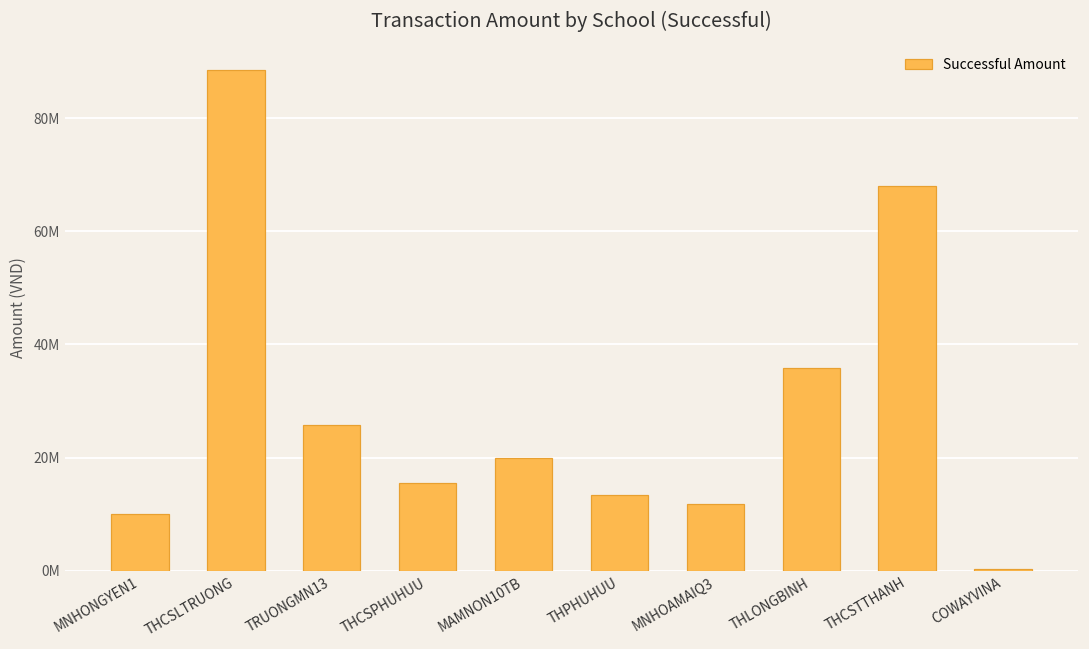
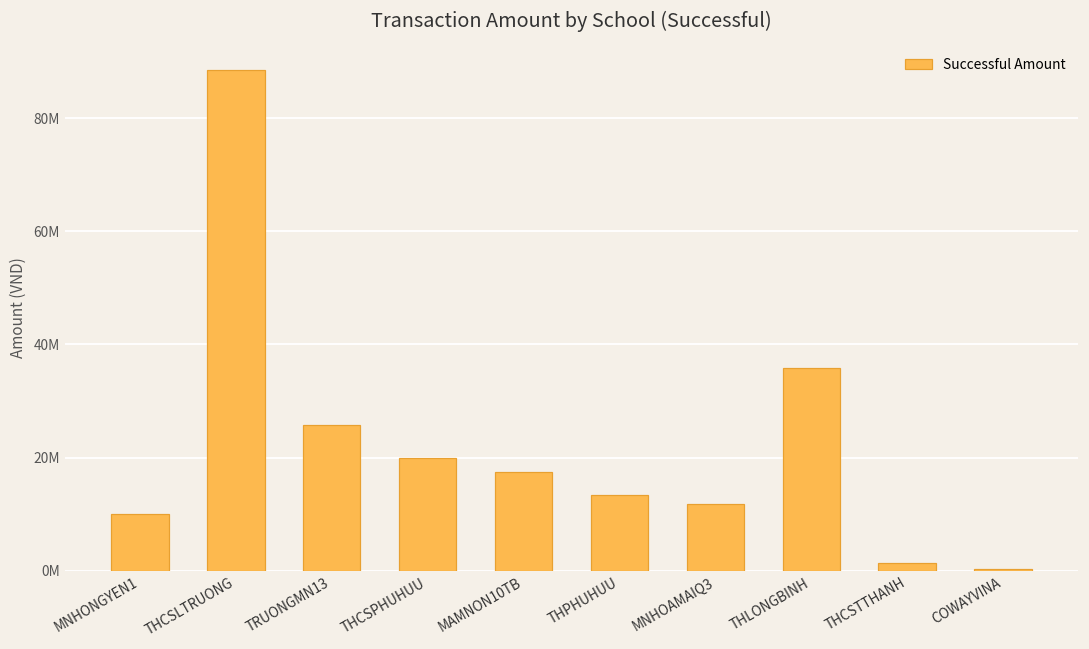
  {
    "MNHONGYEN1": 10000000,
    "THCSLTRUONG": 88000000,
    "TRUONGMN13": 26000000,
-   "THCSPHUHUU": 16000000,
-   "MAMNON10TB": 20000000,
+   "THCSPHUHUU": 20000000,
+   "MAMNON10TB": 17000000,
    "THPHUHUU": 13000000,
    "MNHOAMAIQ3": 12000000,
    "THLONGBINH": 36000000,
-   "THCSTTHANH": 68000000
+   "THCSTTHANH": 1000000
  }
